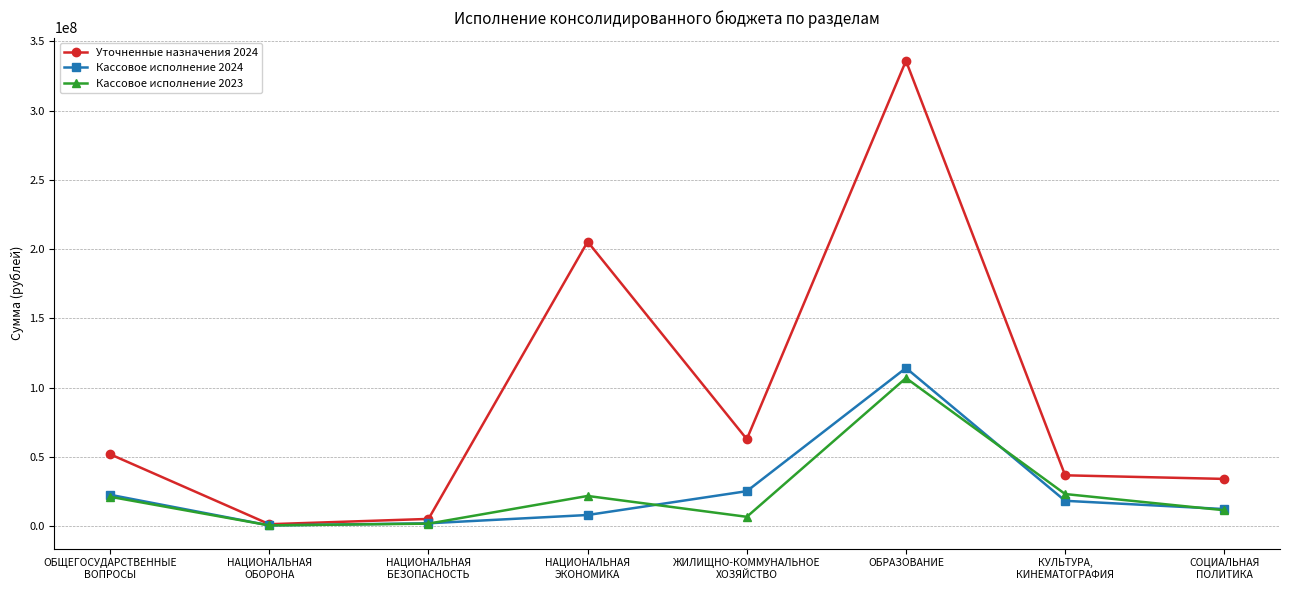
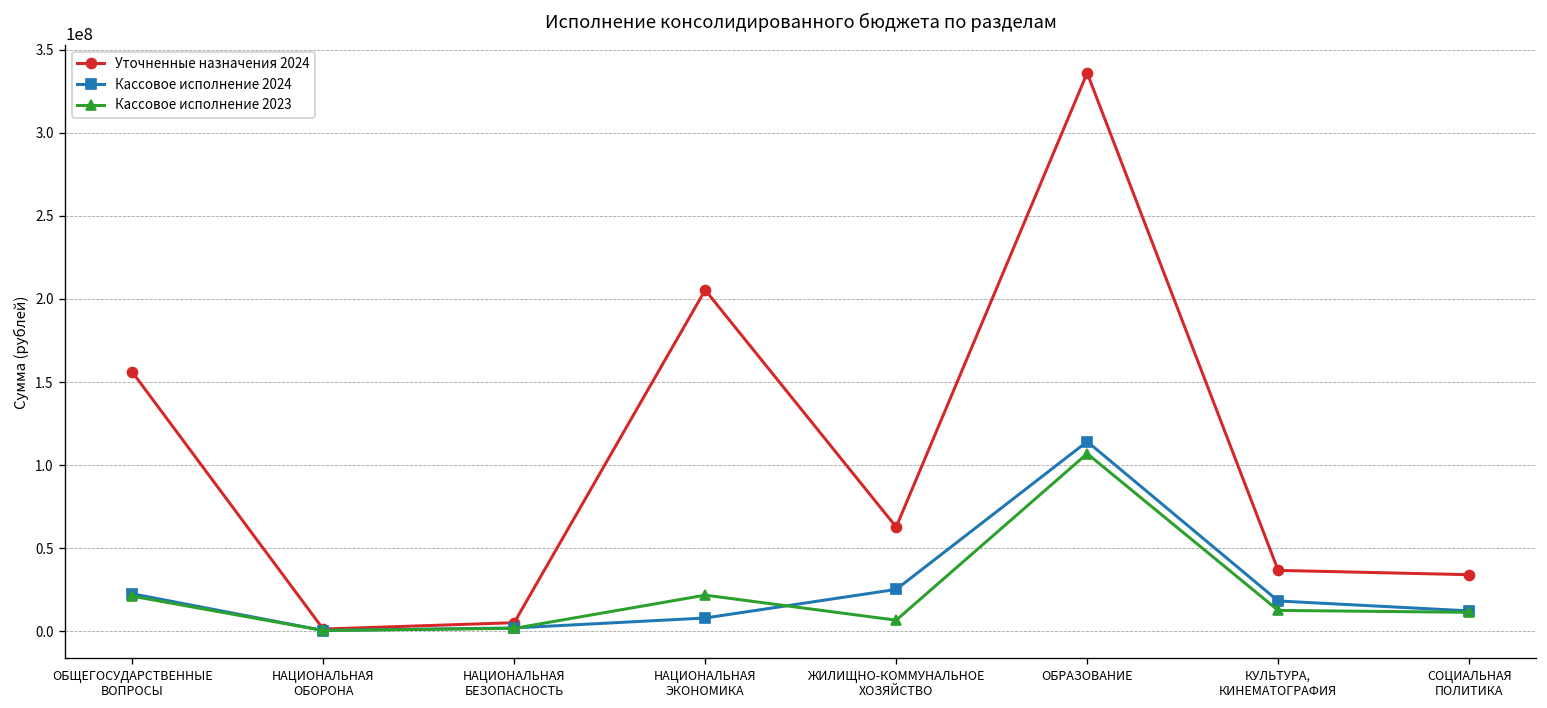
  {
    "Уточненные назначения 2024": {
-     "ОБЩЕГОСУДАРСТВЕННЫЕ ВОПРОСЫ": 52000000,
+     "ОБЩЕГОСУДАРСТВЕННЫЕ ВОПРОСЫ": 156000000,
      "НАЦИОНАЛЬНАЯ БЕЗОПАСНОСТЬ": 5000000,
      "НАЦИОНАЛЬНАЯ ЭКОНОМИКА": 205000000,
      "ЖИЛИЩНО-КОММУНАЛЬНОЕ ХОЗЯЙСТВО": 63000000,
      "ОБРАЗОВАНИЕ": 336000000,
      "КУЛЬТУРА, КИНЕМАТОГРАФИЯ": 37000000,
      "СОЦИАЛЬНАЯ ПОЛИТИКА": 34000000
    },
    "Кассовое исполнение 2024": {
      "НАЦИОНАЛЬНАЯ ЭКОНОМИКА": 8000000,
      "ЖИЛИЩНО-КОММУНАЛЬНОЕ ХОЗЯЙСТВО": 25000000,
      "ОБРАЗОВАНИЕ": 114000000,
      "КУЛЬТУРА, КИНЕМАТОГРАФИЯ": 18000000
    },
    "Кассовое исполнение 2023": {
      "НАЦИОНАЛЬНАЯ ЭКОНОМИКА": 22000000,
      "ЖИЛИЩНО-КОММУНАЛЬНОЕ ХОЗЯЙСТВО": 7000000,
      "ОБРАЗОВАНИЕ": 107000000,
-     "КУЛЬТУРА, КИНЕМАТОГРАФИЯ": 23000000
+     "КУЛЬТУРА, КИНЕМАТОГРАФИЯ": 13000000
    }
  }
